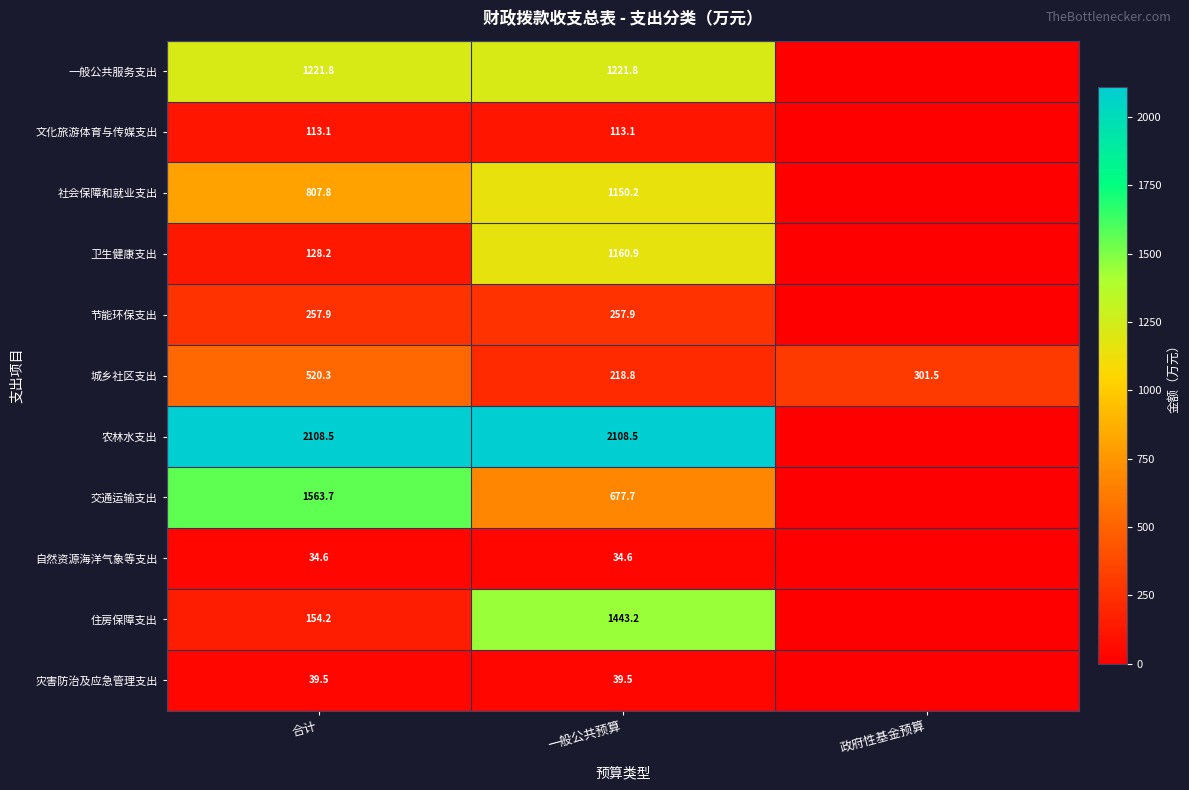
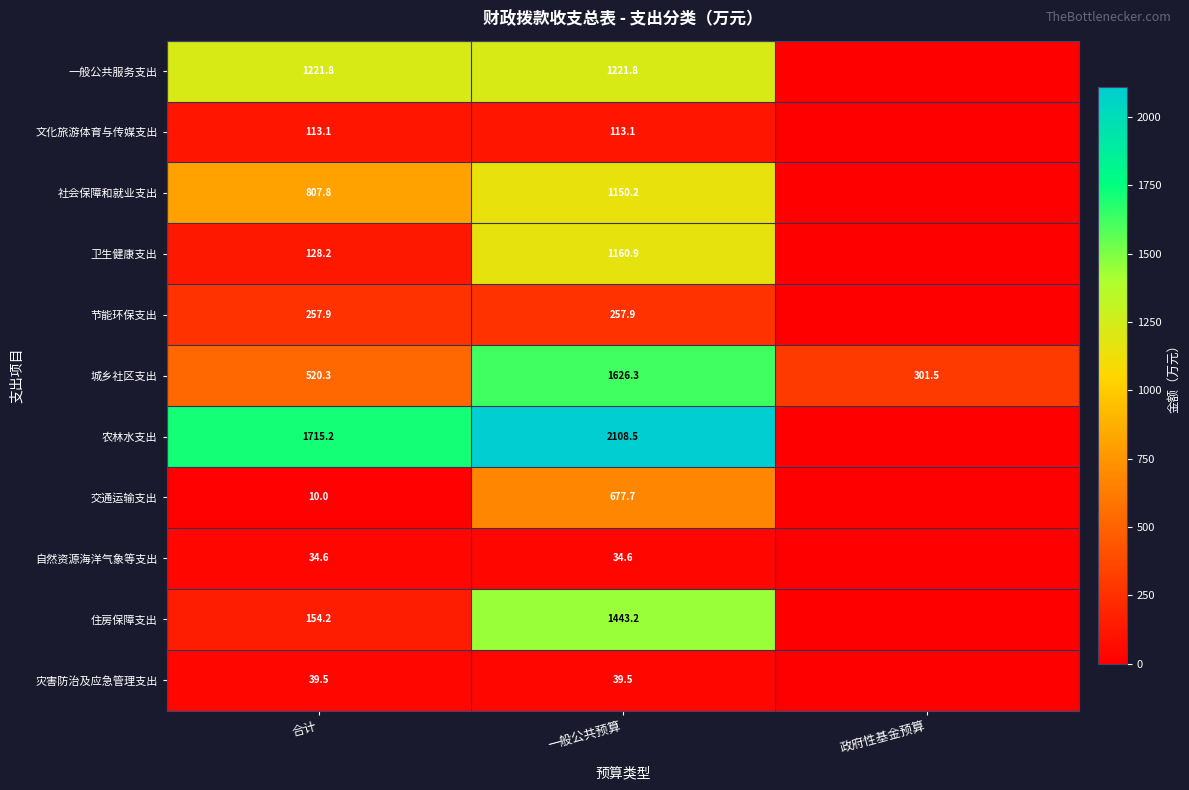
  {
    "一般公共服务支出": {
      "合计": 1221.8,
      "一般公共预算": 1221.8
    },
    "文化旅游体育与传媒支出": {
      "合计": 113.1,
      "一般公共预算": 113.1
    },
    "社会保障和就业支出": {
      "合计": 807.8,
      "一般公共预算": 1150.2
    },
    "卫生健康支出": {
      "合计": 128.2,
      "一般公共预算": 1160.9
    },
    "节能环保支出": {
      "合计": 257.9,
      "一般公共预算": 257.9
    },
    "城乡社区支出": {
      "合计": 520.3,
-     "一般公共预算": 218.8,
+     "一般公共预算": 1626.3,
      "政府性基金预算": 301.5
    },
    "农林水支出": {
-     "合计": 2108.5,
+     "合计": 1715.2,
      "一般公共预算": 2108.5
    },
    "交通运输支出": {
-     "合计": 1563.7,
+     "合计": 10.0,
      "一般公共预算": 677.7
    },
    "自然资源海洋气象等支出": {
      "合计": 34.6,
      "一般公共预算": 34.6
    },
    "住房保障支出": {
      "合计": 154.2,
      "一般公共预算": 1443.2
    },
    "灾害防治及应急管理支出": {
      "合计": 39.5,
      "一般公共预算": 39.5
    }
  }
